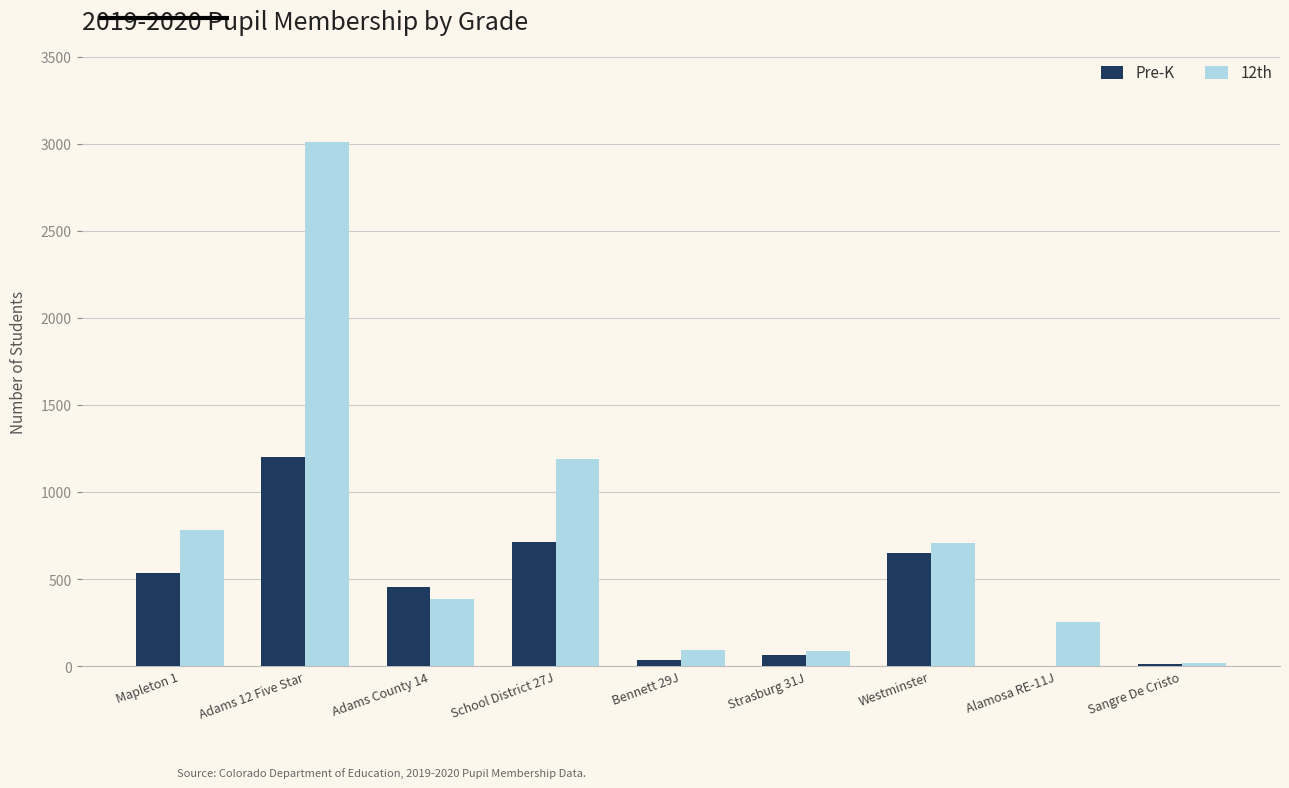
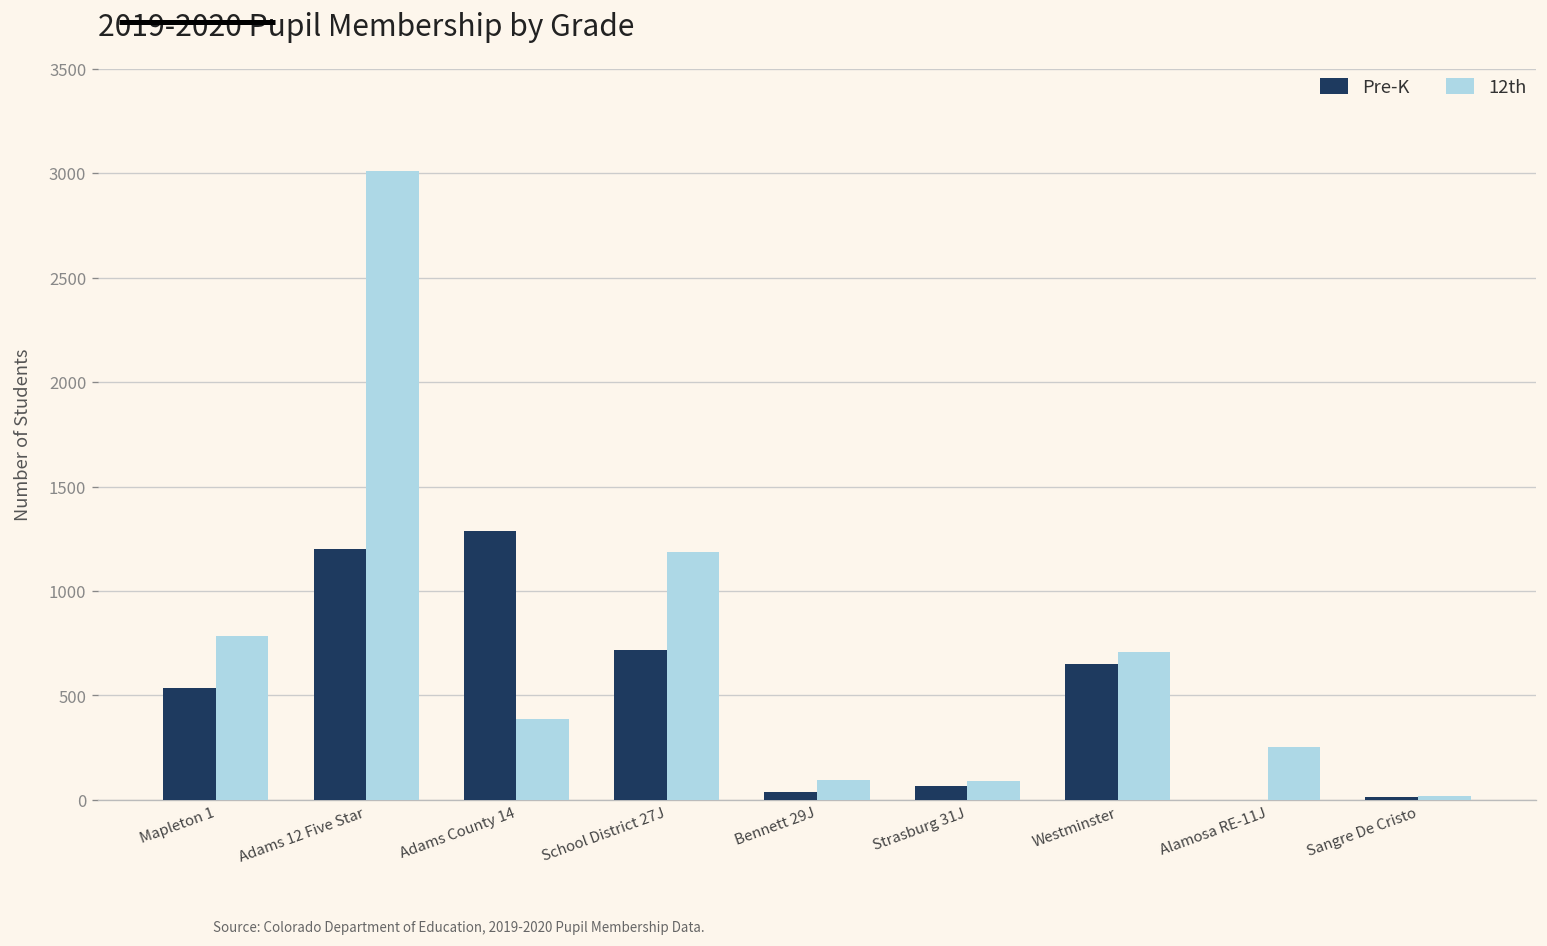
  {
    "Pre-K": {
      "Mapleton 1": 540,
      "Adams 12 Five Star": 1200,
-     "Adams County 14": 460,
+     "Adams County 14": 1290,
      "School District 27J": 720,
      "Bennett 29J": 40,
      "Strasburg 31J": 70,
      "Westminster": 650,
      "Alamosa RE-11J": 0,
      "Sangre De Cristo": 20
    },
    "12th": {
      "Mapleton 1": 780,
      "Adams 12 Five Star": 3010,
      "Adams County 14": 390,
      "School District 27J": 1190,
      "Bennett 29J": 100,
      "Strasburg 31J": 90,
      "Westminster": 710,
      "Alamosa RE-11J": 250,
      "Sangre De Cristo": 20
    }
  }
